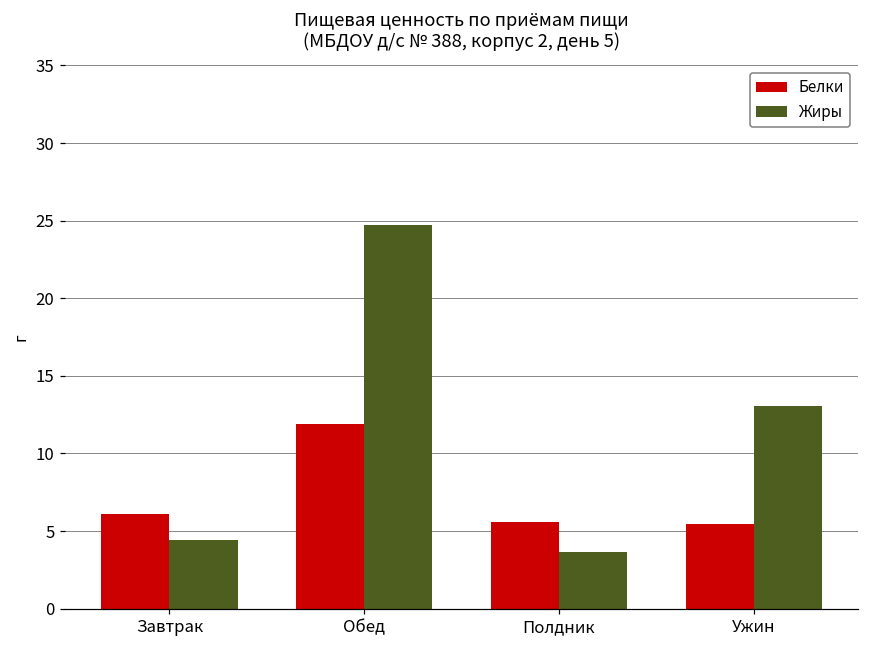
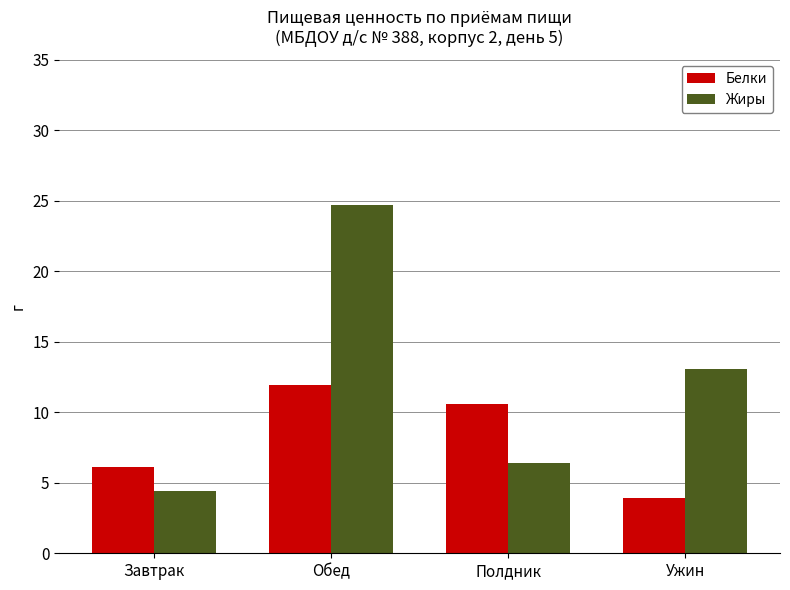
  {
    "Белки": {
      "Завтрак": 6.1,
      "Обед": 11.9,
-     "Полдник": 5.6,
-     "Ужин": 5.5
+     "Полдник": 10.6,
+     "Ужин": 3.9
    },
    "Жиры": {
      "Завтрак": 4.4,
      "Обед": 24.7,
-     "Полдник": 3.6,
+     "Полдник": 6.4,
      "Ужин": 13.0
    }
  }
